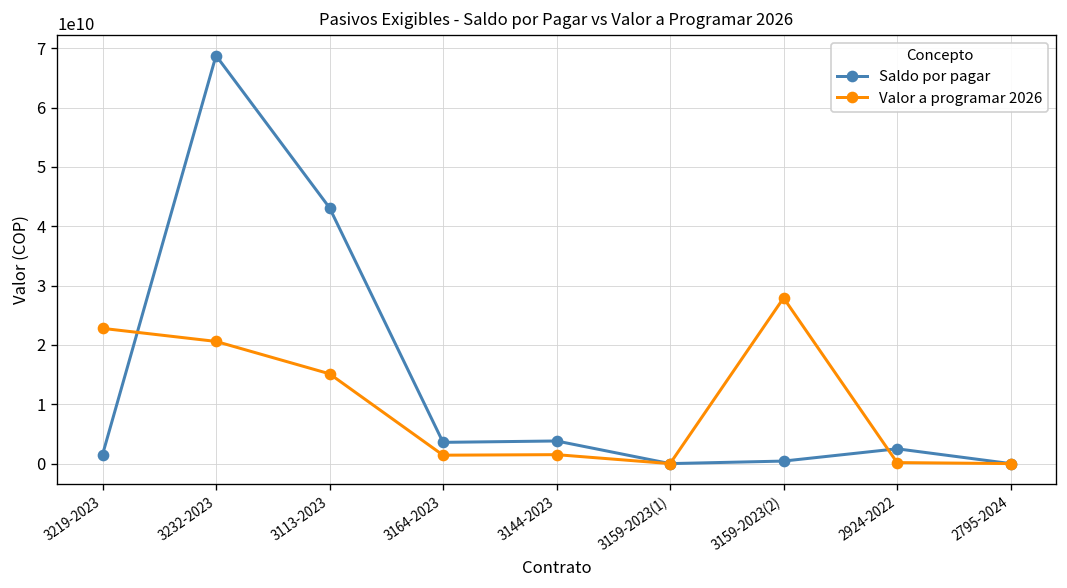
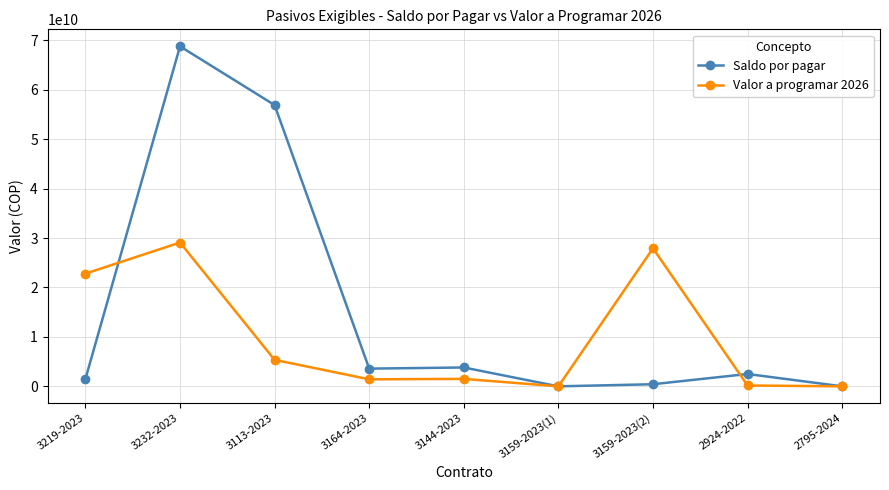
  {
    "Saldo por pagar": {
      "3219-2023": 2000000000,
      "3232-2023": 69000000000,
-     "3113-2023": 43000000000,
+     "3113-2023": 57000000000,
      "3164-2023": 4000000000,
      "3144-2023": 4000000000,
      "3159-2023(2)": 0,
      "2924-2022": 2000000000
    },
    "Valor a programar 2026": {
      "3219-2023": 23000000000,
-     "3232-2023": 21000000000,
-     "3113-2023": 15000000000,
+     "3232-2023": 29000000000,
+     "3113-2023": 5000000000,
      "3164-2023": 1000000000,
      "3144-2023": 2000000000,
      "3159-2023(2)": 28000000000,
      "2924-2022": 0
    }
  }
